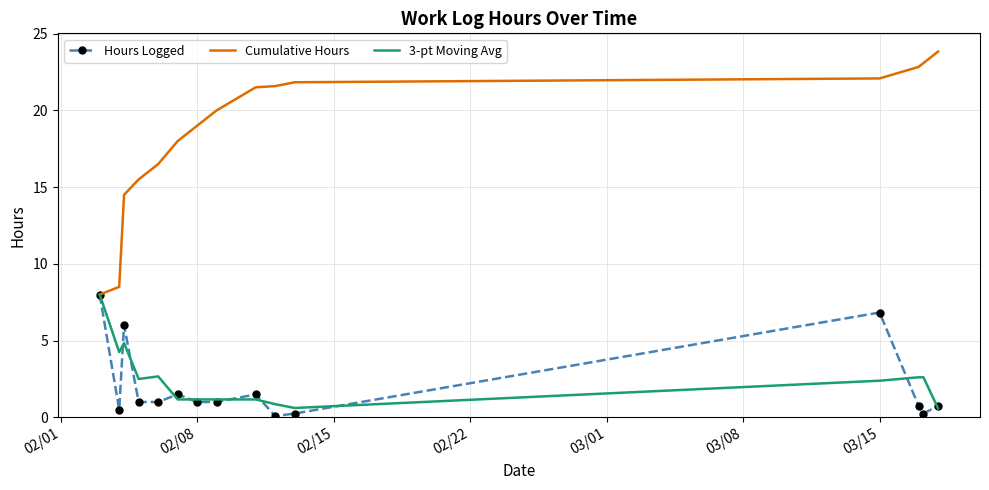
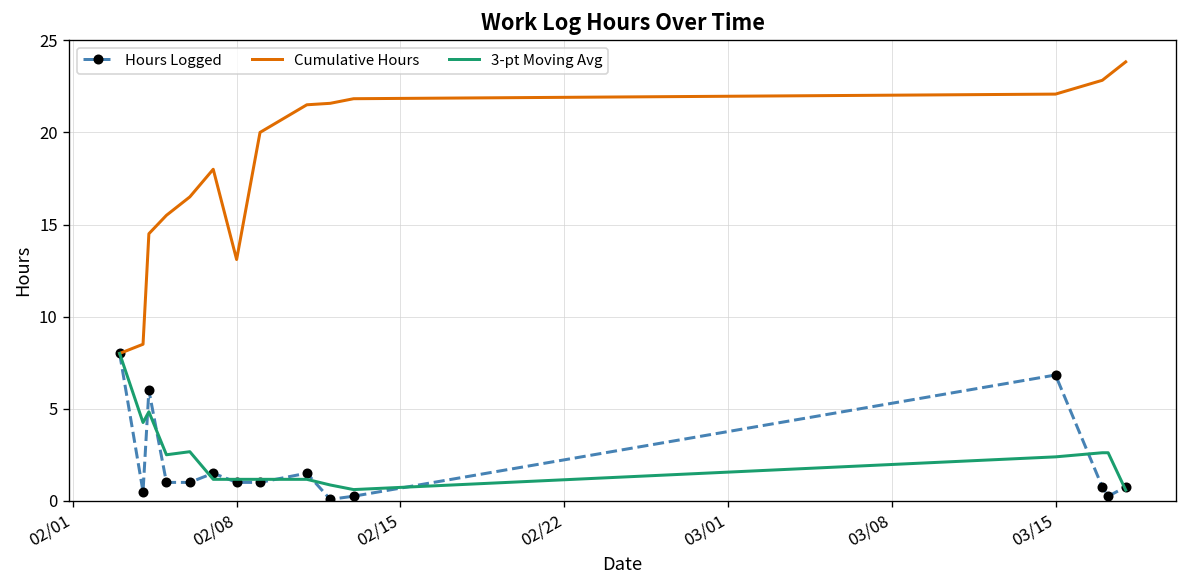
  {
    "Hours Logged": {
      "02/08": 1.0,
      "03/15": 6.8
    },
    "Cumulative Hours": {
-     "02/08": 19.0,
+     "02/08": 13.1,
      "03/15": 22.1
    },
    "3-pt Moving Avg": {
      "02/08": 1.2,
      "03/15": 2.4
    }
  }
